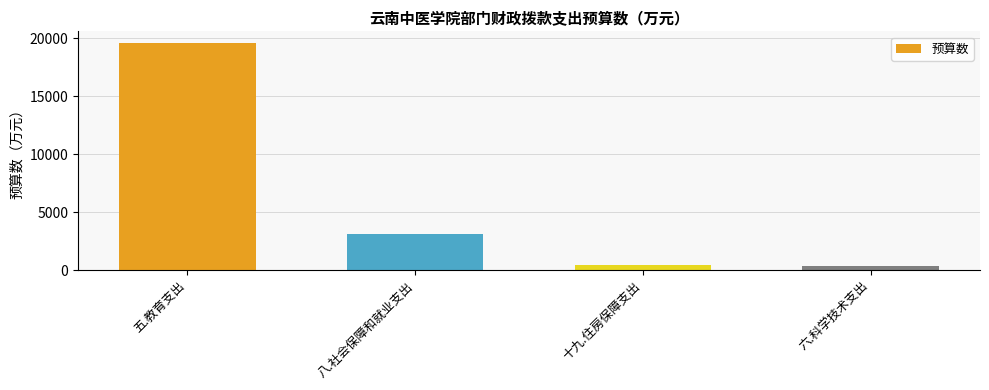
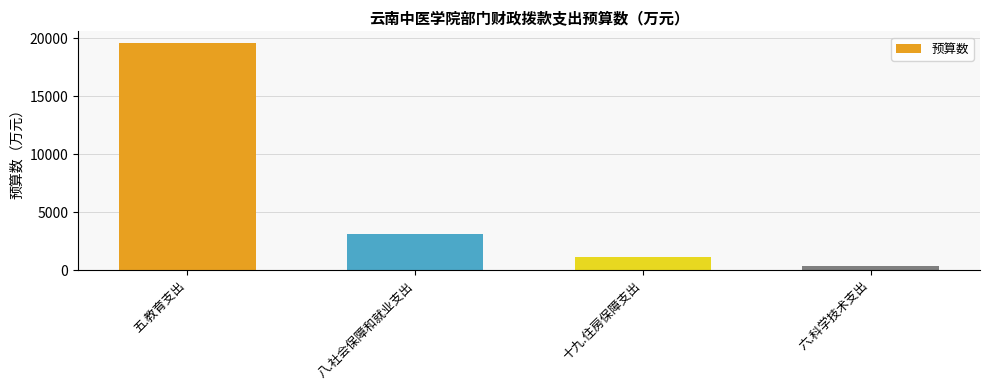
  {
    "五.教育支出": 19600,
    "八.社会保障和就业支出": 3200,
-   "十九.住房保障支出": 500,
+   "十九.住房保障支出": 1200,
    "六.科学技术支出": 300
  }
